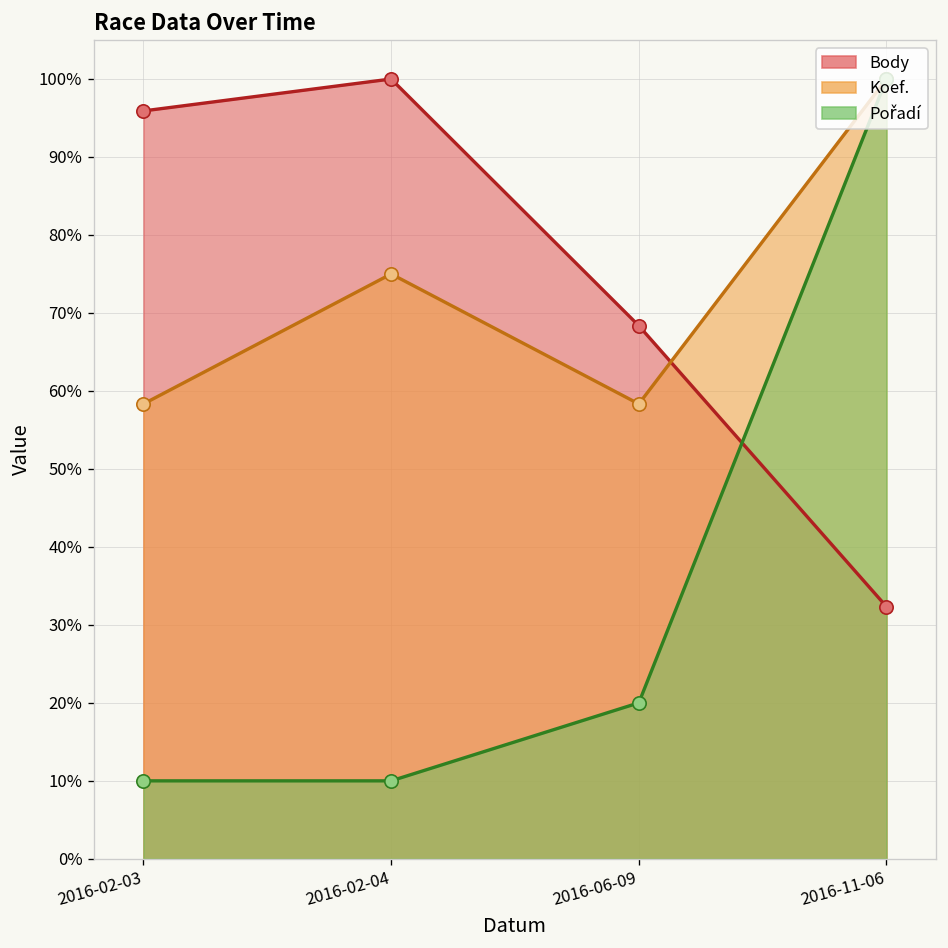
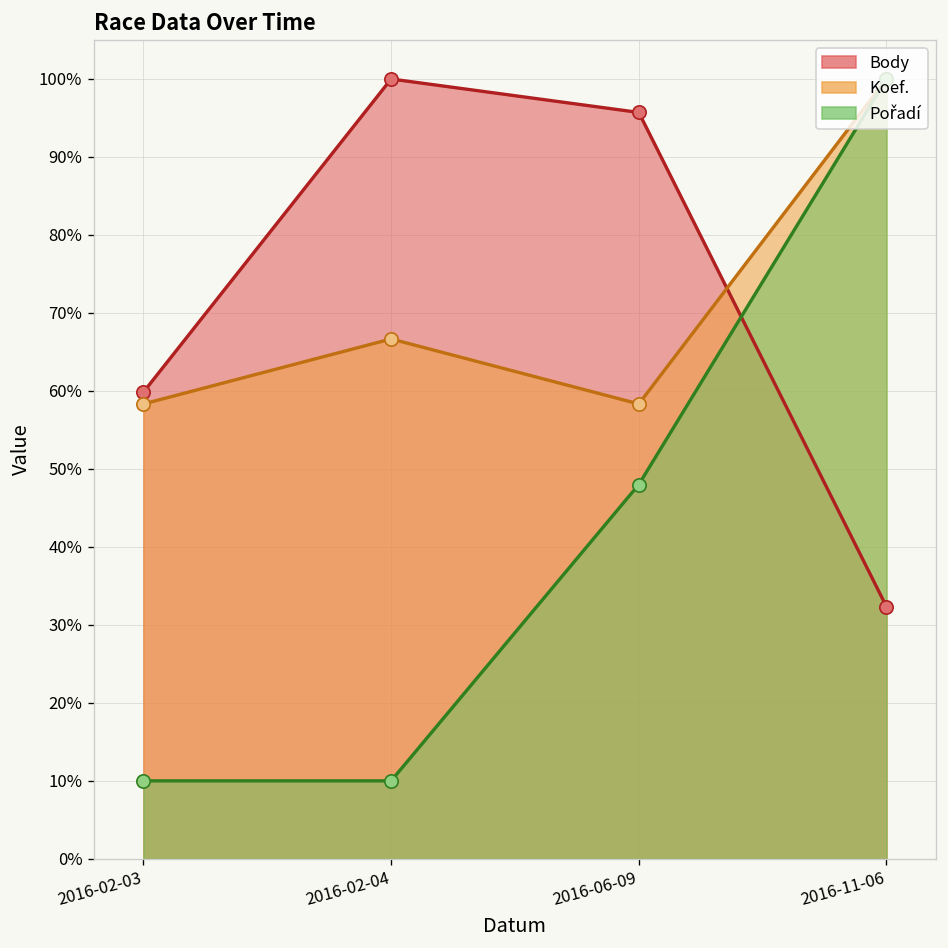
  {
    "Body": {
-     "2016-02-03": "96%",
+     "2016-02-03": "60%",
      "2016-02-04": "100%",
-     "2016-06-09": "68%",
+     "2016-06-09": "96%",
      "2016-11-06": "32%"
    },
    "Koef.": {
      "2016-02-03": "58%",
-     "2016-02-04": "75%",
+     "2016-02-04": "67%",
      "2016-06-09": "58%"
    },
    "Pořadí": {
      "2016-02-03": "10%",
      "2016-02-04": "10%",
-     "2016-06-09": "20%"
+     "2016-06-09": "48%"
    }
  }
